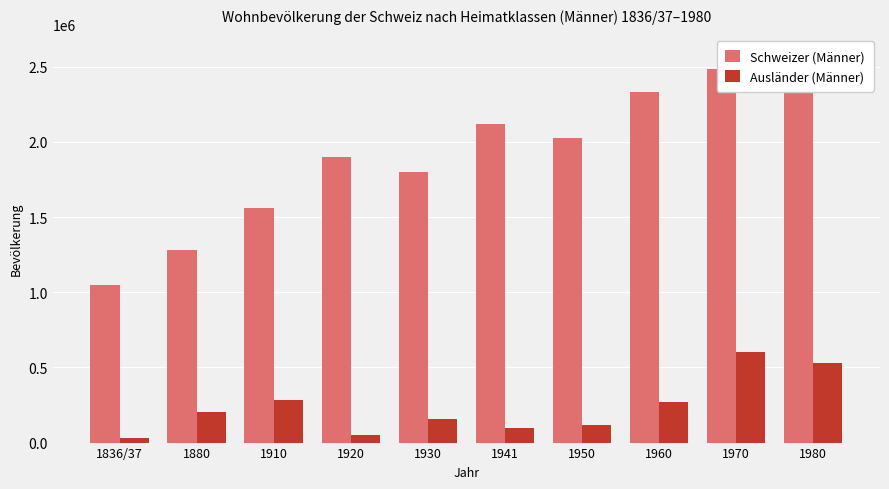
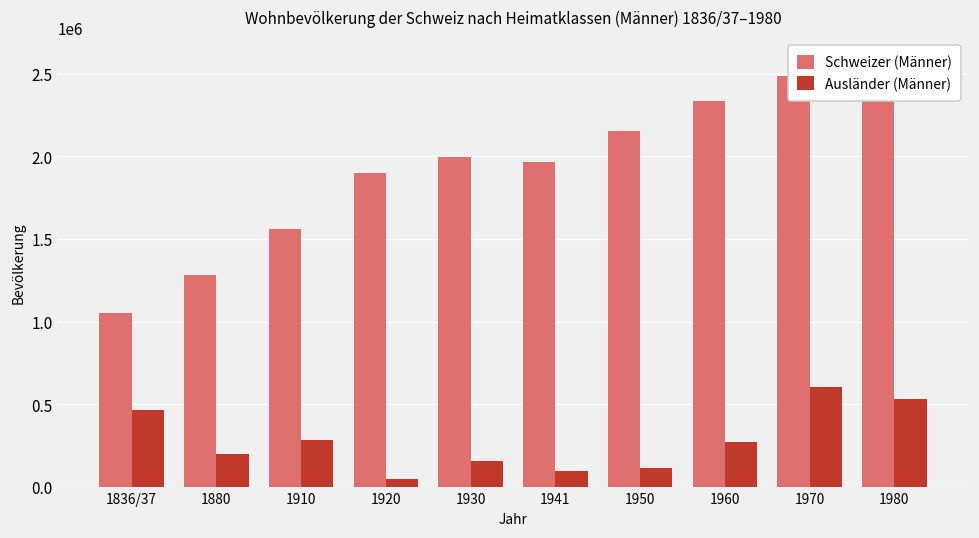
  {
    "Schweizer (Männer)": {
      "1836/37": 1050000,
      "1880": 1280000,
      "1910": 1560000,
      "1920": 1900000,
-     "1930": 1800000,
-     "1941": 2120000,
-     "1950": 2030000,
+     "1930": 1990000,
+     "1941": 1960000,
+     "1950": 2160000,
      "1960": 2330000
    },
    "Ausländer (Männer)": {
-     "1836/37": 30000,
+     "1836/37": 460000,
      "1880": 200000,
      "1910": 290000,
      "1920": 50000,
      "1930": 160000,
      "1941": 100000,
      "1950": 120000,
      "1960": 270000,
      "1970": 600000,
      "1980": 530000
    }
  }
